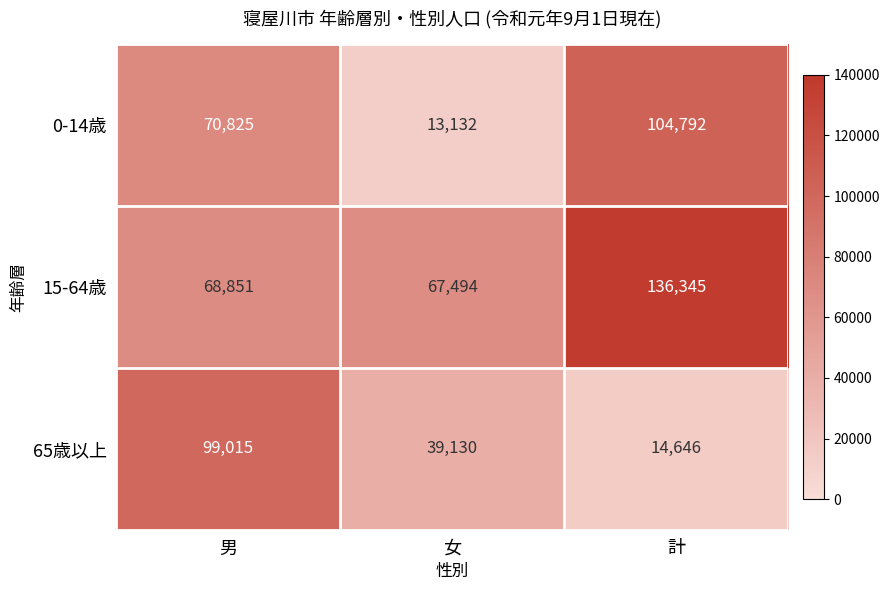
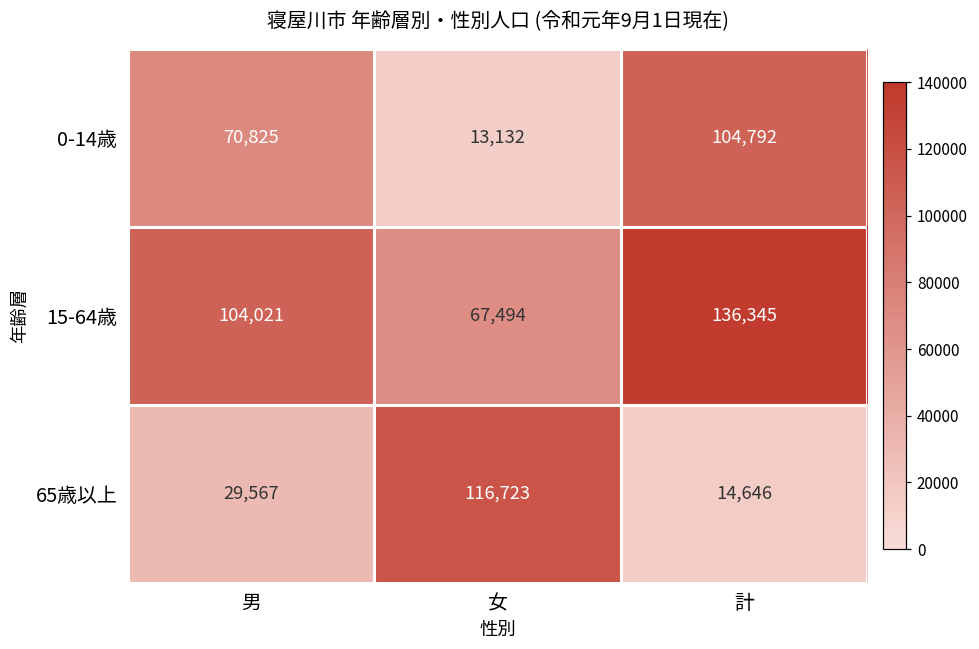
  {
    "0-14歳": {
      "男": "70,825",
      "女": "13,132",
      "計": "104,792"
    },
    "15-64歳": {
-     "男": "68,851",
+     "男": "104,021",
      "女": "67,494",
      "計": "136,345"
    },
    "65歳以上": {
-     "男": "99,015",
-     "女": "39,130",
+     "男": "29,567",
+     "女": "116,723",
      "計": "14,646"
    }
  }
